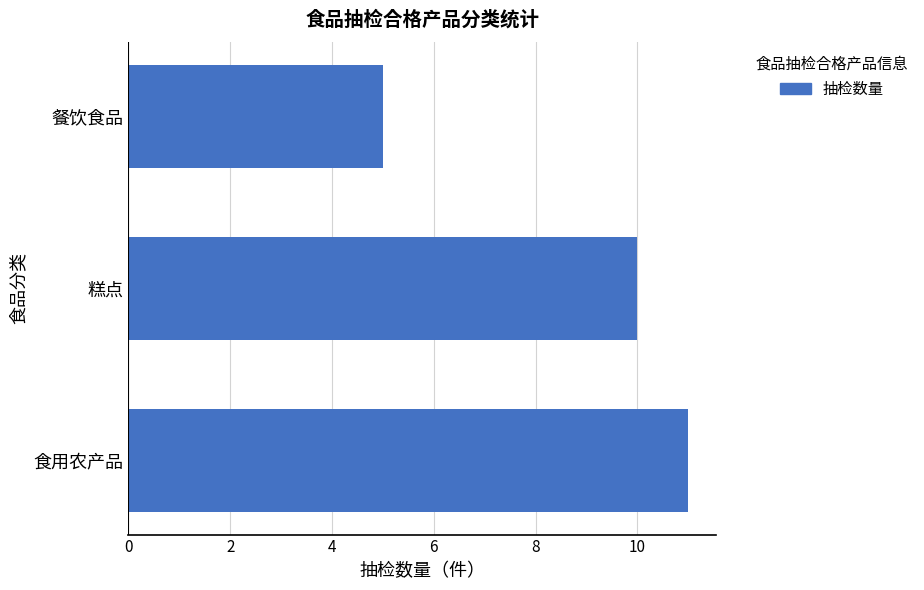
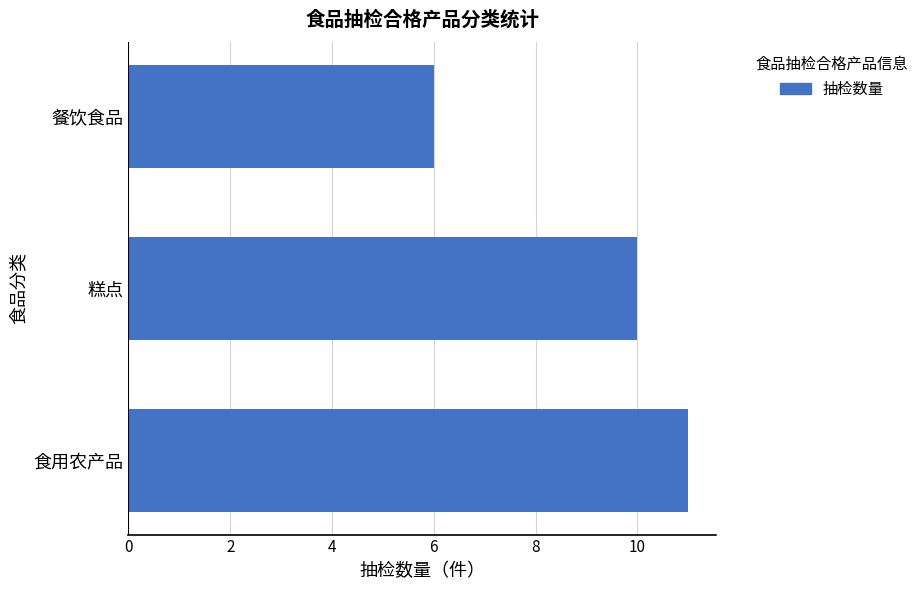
  {
-   "餐饮食品": 5,
+   "餐饮食品": 6,
    "糕点": 10,
    "食用农产品": 11
  }
